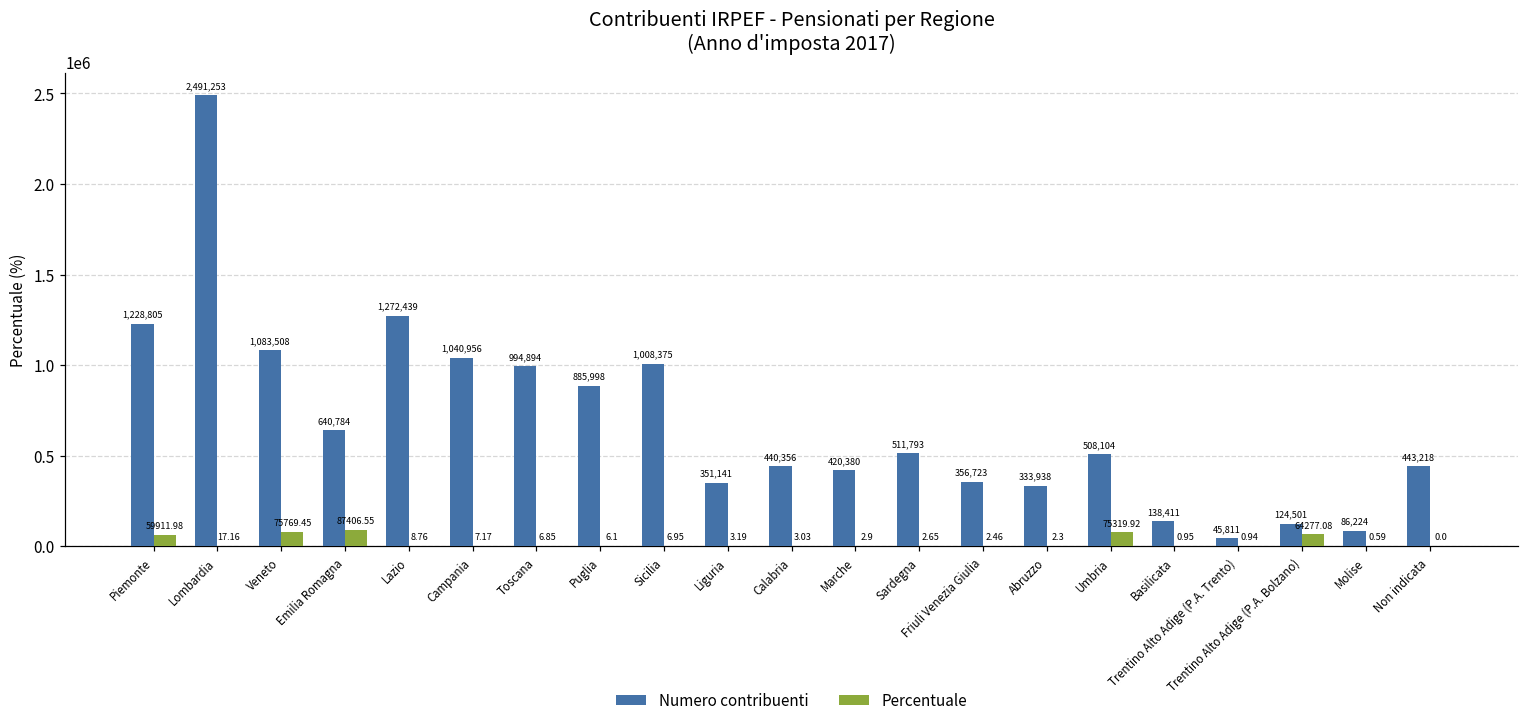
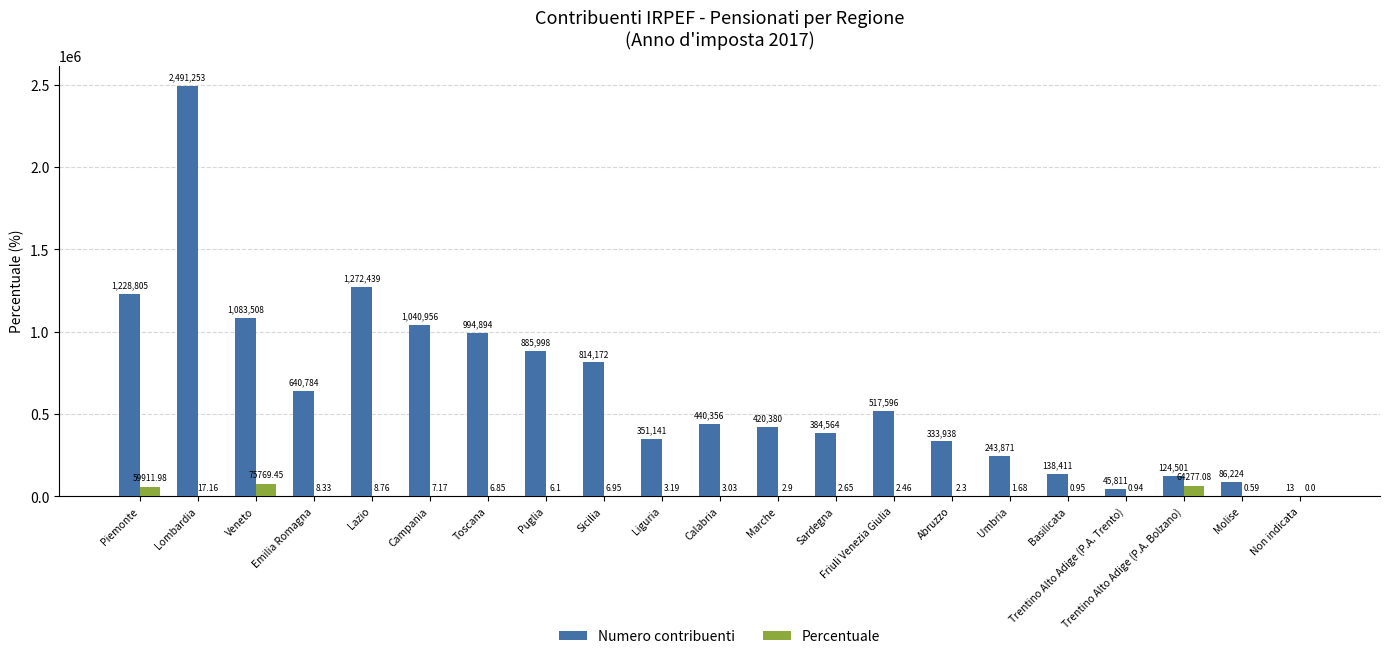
  {
    "Numero contribuenti": {
      "Piemonte": "1,228,805",
      "Lombardia": "2,491,253",
      "Veneto": "1,083,508",
      "Emilia Romagna": "640,784",
      "Lazio": "1,272,439",
      "Campania": "1,040,956",
      "Toscana": "994,894",
      "Puglia": "885,998",
-     "Sicilia": "1,008,375",
+     "Sicilia": "814,172",
      "Liguria": "351,141",
      "Calabria": "440,356",
      "Marche": "420,380",
-     "Sardegna": "511,793",
-     "Friuli Venezia Giulia": "356,723",
+     "Sardegna": "384,564",
+     "Friuli Venezia Giulia": "517,596",
      "Abruzzo": "333,938",
-     "Umbria": "508,104",
+     "Umbria": "243,871",
      "Basilicata": "138,411",
      "Trentino Alto Adige (P.A. Trento)": "45,811",
      "Trentino Alto Adige (P.A. Bolzano)": "124,501",
      "Molise": "86,224",
-     "Non indicata": "443,218"
+     "Non indicata": "13"
    },
    "Percentuale": {
      "Piemonte": "59911.98",
      "Lombardia": "17.16",
      "Veneto": "75769.45",
-     "Emilia Romagna": "87406.55",
+     "Emilia Romagna": "8.33",
      "Lazio": "8.76",
      "Campania": "7.17",
      "Toscana": "6.85",
      "Puglia": "6.1",
      "Sicilia": "6.95",
      "Liguria": "3.19",
      "Calabria": "3.03",
      "Marche": "2.9",
      "Sardegna": "2.65",
      "Friuli Venezia Giulia": "2.46",
      "Abruzzo": "2.3",
-     "Umbria": "75319.92",
+     "Umbria": "1.68",
      "Basilicata": "0.95",
      "Trentino Alto Adige (P.A. Trento)": "0.94",
      "Trentino Alto Adige (P.A. Bolzano)": "64277.08",
      "Molise": "0.59",
      "Non indicata": "0.0"
    }
  }
